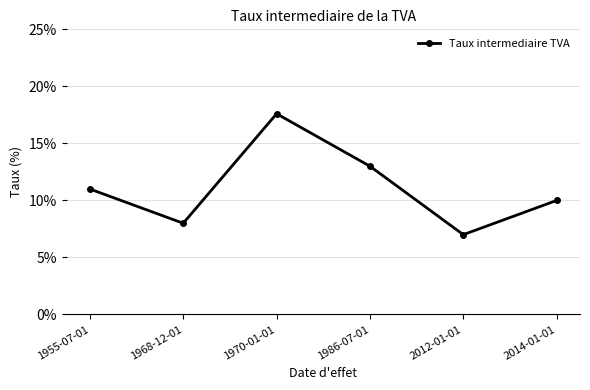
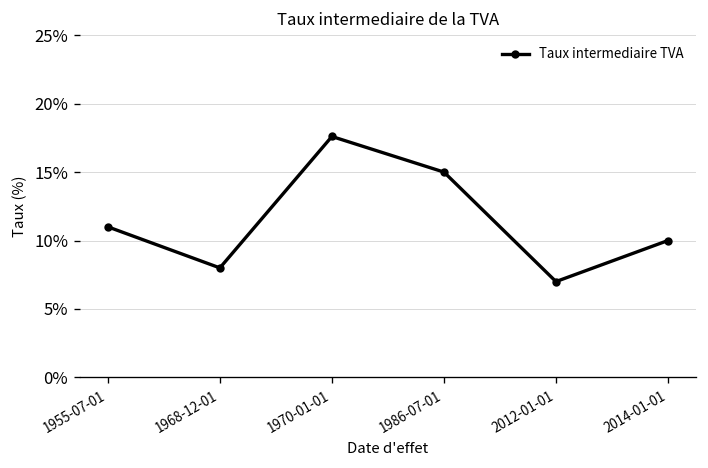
  {
    "1955-07-01": "11.0%",
    "1968-12-01": "8.0%",
    "1970-01-01": "17.6%",
-   "1986-07-01": "13.0%",
+   "1986-07-01": "15.0%",
    "2012-01-01": "7.0%",
    "2014-01-01": "10.0%"
  }
